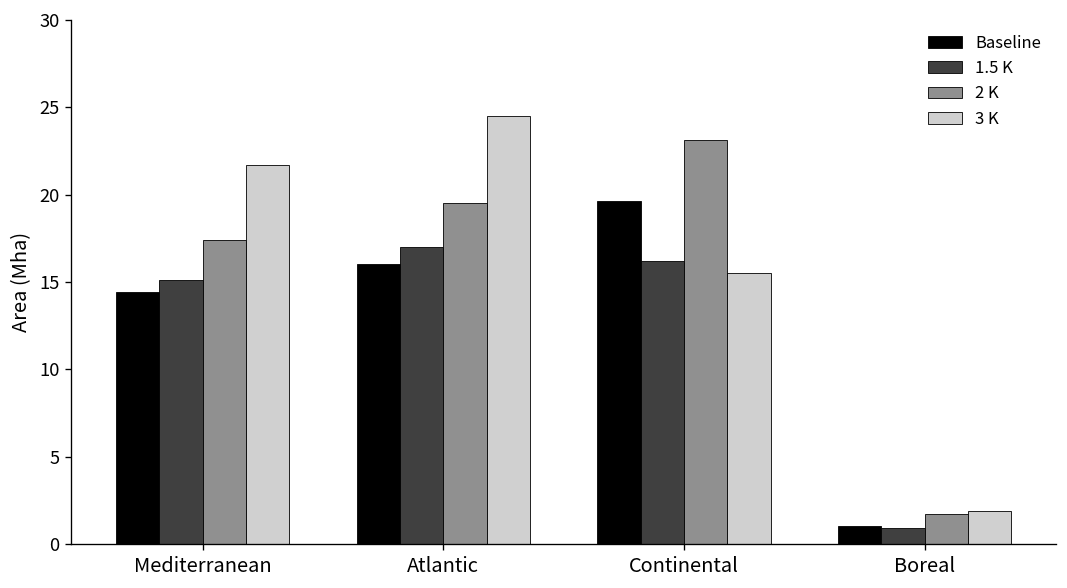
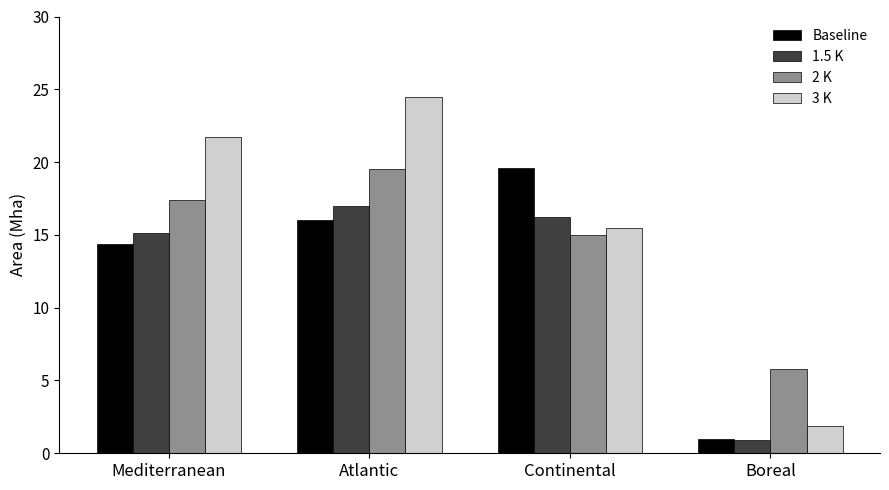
  {
    "Baseline": {
      "Mediterranean": 14.4,
      "Atlantic": 16.0,
      "Continental": 19.6,
      "Boreal": 1.0
    },
    "1.5 K": {
      "Mediterranean": 15.1,
      "Atlantic": 17.0,
      "Continental": 16.2,
      "Boreal": 0.9
    },
    "2 K": {
      "Mediterranean": 17.4,
      "Atlantic": 19.5,
-     "Continental": 23.1,
-     "Boreal": 1.7
+     "Continental": 15.0,
+     "Boreal": 5.8
    },
    "3 K": {
      "Mediterranean": 21.7,
      "Atlantic": 24.5,
      "Continental": 15.5,
      "Boreal": 1.9
    }
  }
